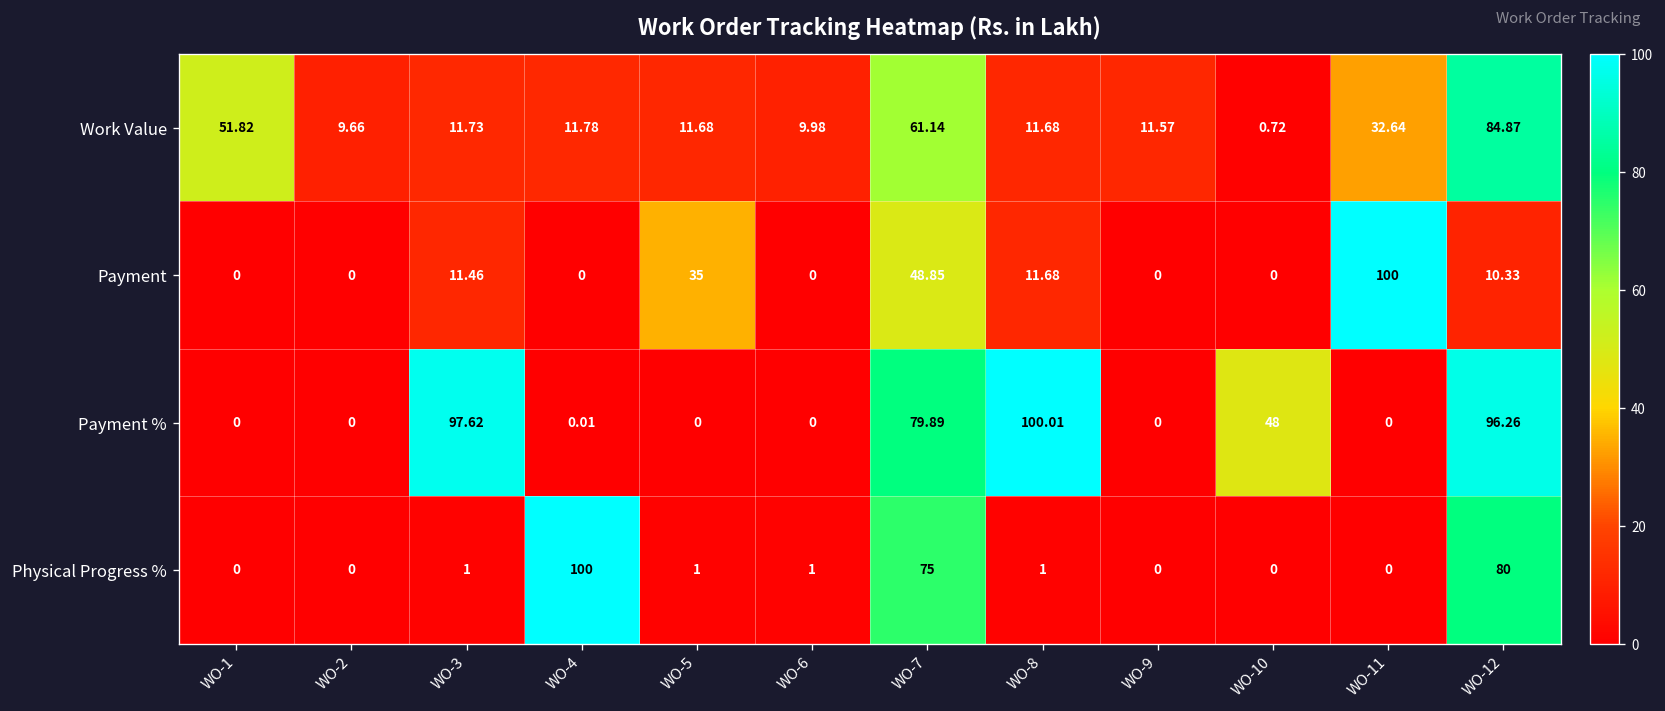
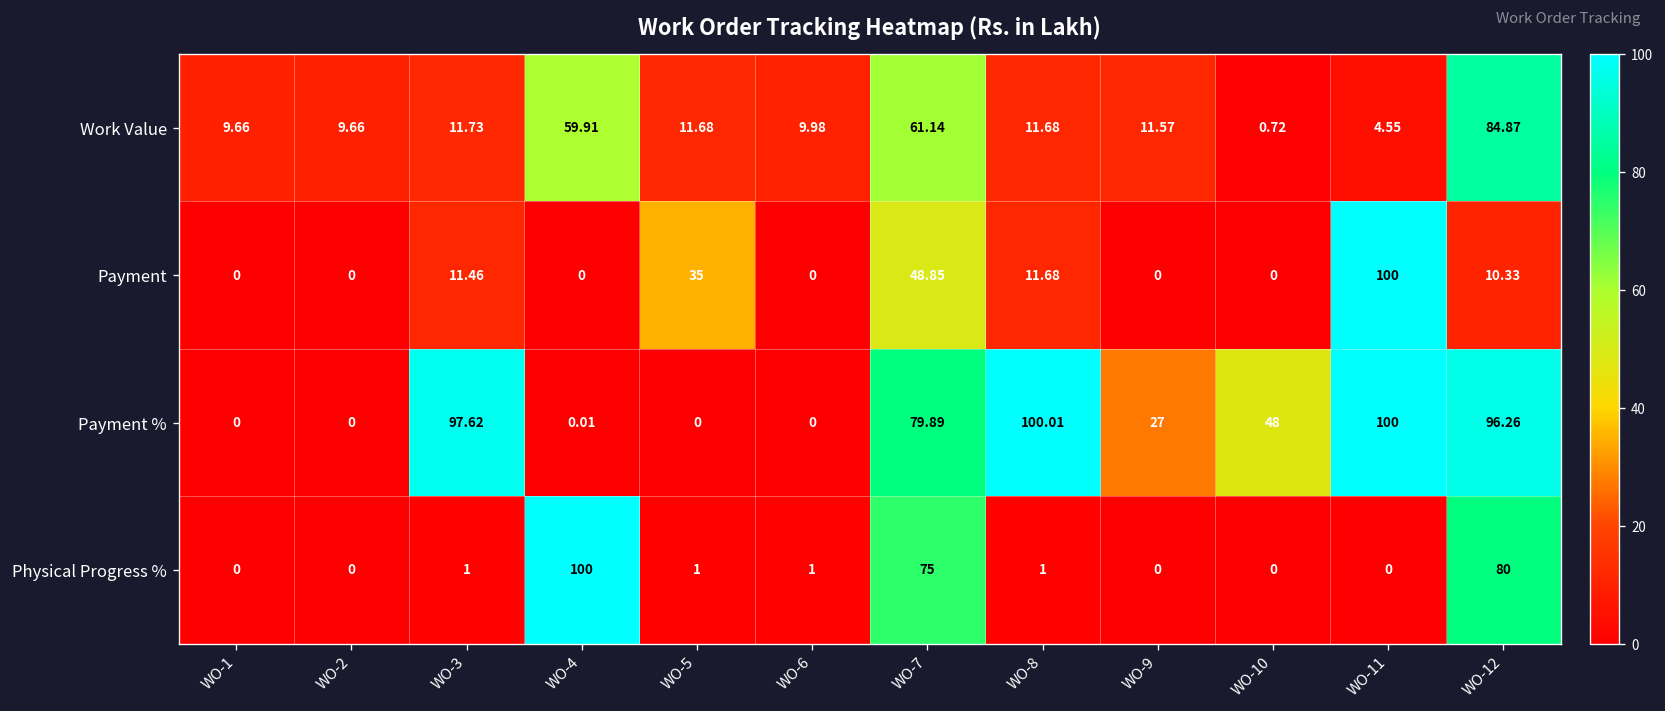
  {
    "Work Value": {
-     "WO-1": 51.82,
+     "WO-1": 9.66,
      "WO-2": 9.66,
      "WO-3": 11.73,
-     "WO-4": 11.78,
+     "WO-4": 59.91,
      "WO-5": 11.68,
      "WO-6": 9.98,
      "WO-7": 61.14,
      "WO-8": 11.68,
      "WO-9": 11.57,
      "WO-10": 0.72,
-     "WO-11": 32.64,
+     "WO-11": 4.55,
      "WO-12": 84.87
    },
    "Payment": {
      "WO-1": 0,
      "WO-2": 0,
      "WO-3": 11.46,
      "WO-4": 0,
      "WO-5": 35,
      "WO-6": 0,
      "WO-7": 48.85,
      "WO-8": 11.68,
      "WO-9": 0,
      "WO-10": 0,
      "WO-11": 100,
      "WO-12": 10.33
    },
    "Payment %": {
      "WO-1": 0,
      "WO-2": 0,
      "WO-3": 97.62,
      "WO-4": 0.01,
      "WO-5": 0,
      "WO-6": 0,
      "WO-7": 79.89,
      "WO-8": 100.01,
-     "WO-9": 0,
+     "WO-9": 27,
      "WO-10": 48,
-     "WO-11": 0,
+     "WO-11": 100,
      "WO-12": 96.26
    },
    "Physical Progress %": {
      "WO-1": 0,
      "WO-2": 0,
      "WO-3": 1,
      "WO-4": 100,
      "WO-5": 1,
      "WO-6": 1,
      "WO-7": 75,
      "WO-8": 1,
      "WO-9": 0,
      "WO-10": 0,
      "WO-11": 0,
      "WO-12": 80
    }
  }
